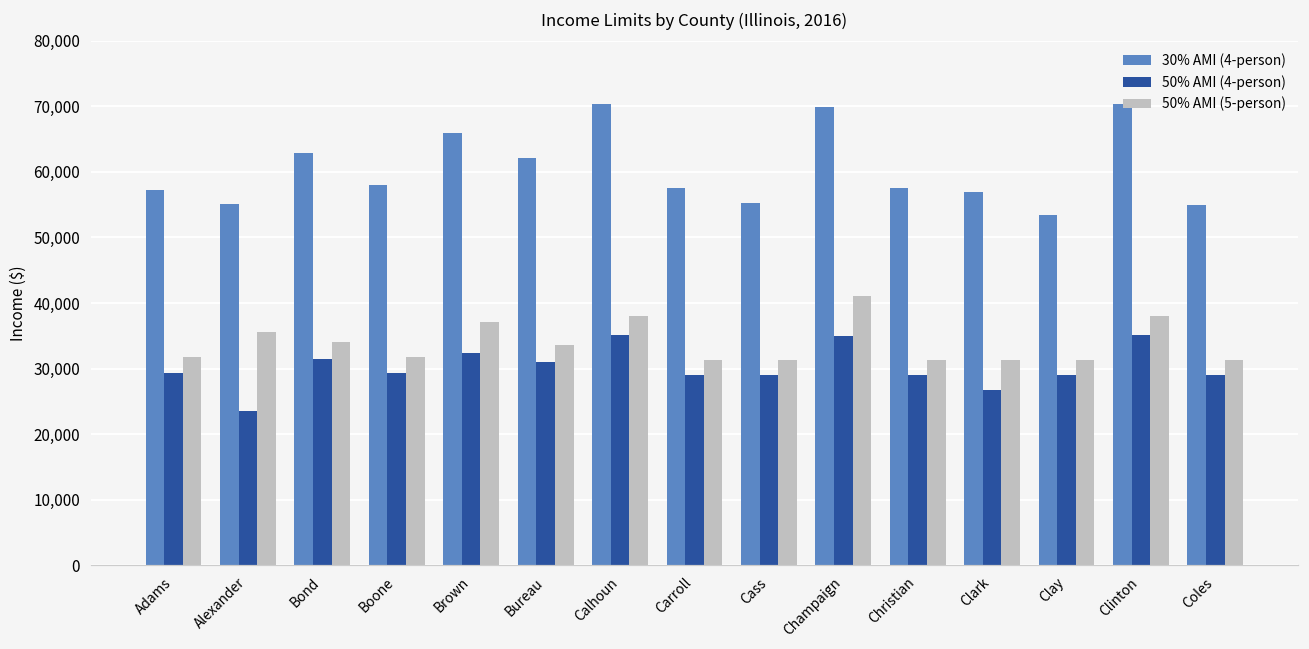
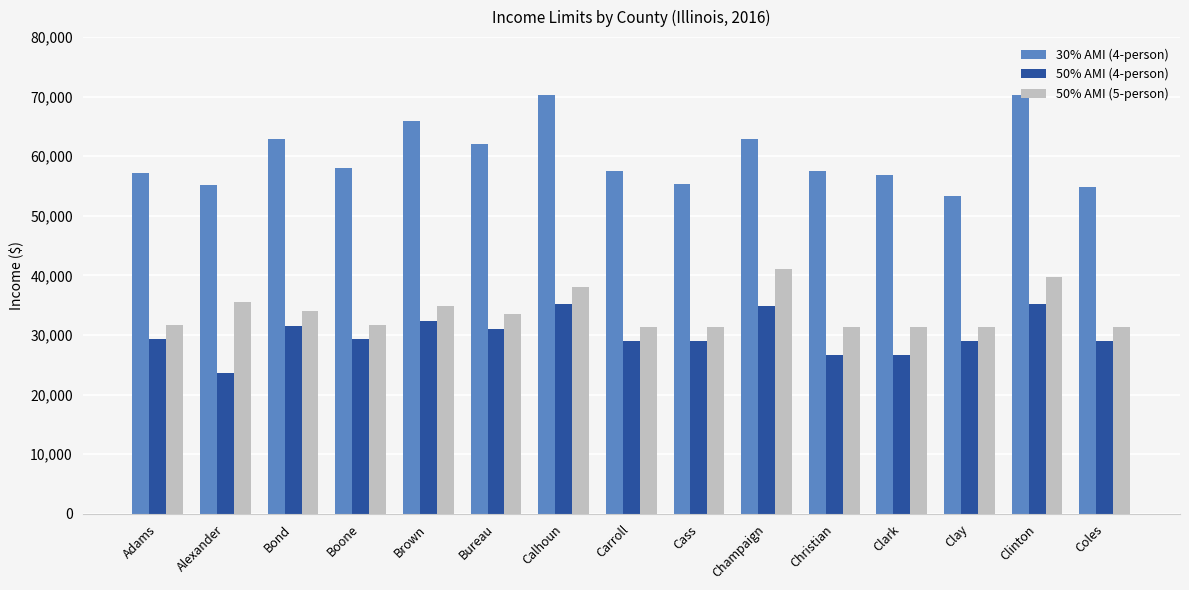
  {
    "30% AMI (4-person)": {
      "Adams": "57,000",
      "Alexander": "55,000",
      "Bond": "63,000",
      "Boone": "58,000",
      "Brown": "66,000",
      "Bureau": "62,000",
      "Calhoun": "70,000",
      "Carroll": "58,000",
      "Cass": "55,000",
-     "Champaign": "70,000",
+     "Champaign": "63,000",
      "Christian": "58,000",
      "Clark": "57,000",
      "Clay": "53,000",
      "Clinton": "70,000",
      "Coles": "55,000"
    },
    "50% AMI (4-person)": {
      "Adams": "29,000",
      "Alexander": "24,000",
      "Bond": "31,000",
      "Boone": "29,000",
      "Brown": "32,000",
      "Bureau": "31,000",
      "Calhoun": "35,000",
      "Carroll": "29,000",
      "Cass": "29,000",
      "Champaign": "35,000",
-     "Christian": "29,000",
+     "Christian": "27,000",
      "Clark": "27,000",
      "Clay": "29,000",
      "Clinton": "35,000",
      "Coles": "29,000"
    },
    "50% AMI (5-person)": {
      "Adams": "32,000",
      "Alexander": "36,000",
      "Bond": "34,000",
      "Boone": "32,000",
-     "Brown": "37,000",
+     "Brown": "35,000",
      "Bureau": "34,000",
      "Calhoun": "38,000",
      "Carroll": "31,000",
      "Cass": "31,000",
      "Champaign": "41,000",
      "Christian": "31,000",
      "Clark": "31,000",
      "Clay": "31,000",
-     "Clinton": "38,000",
+     "Clinton": "40,000",
      "Coles": "31,000"
    }
  }
